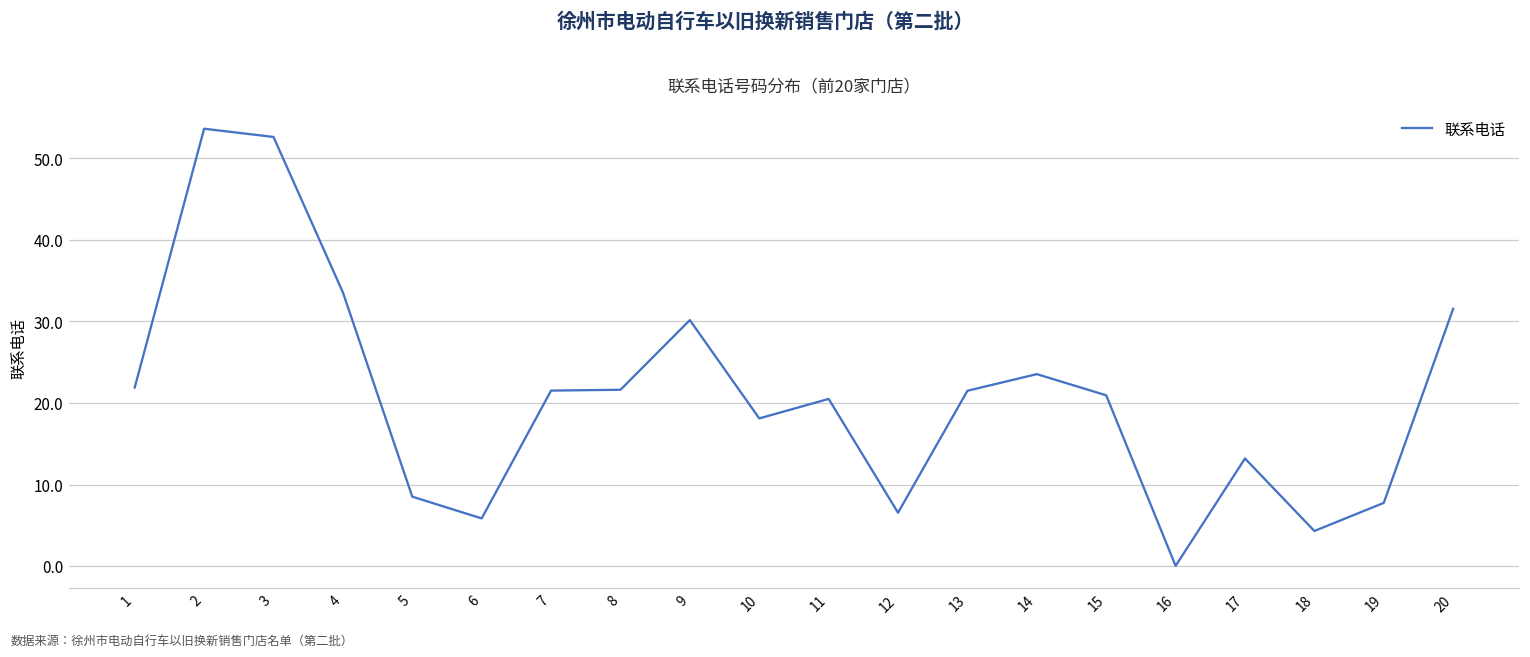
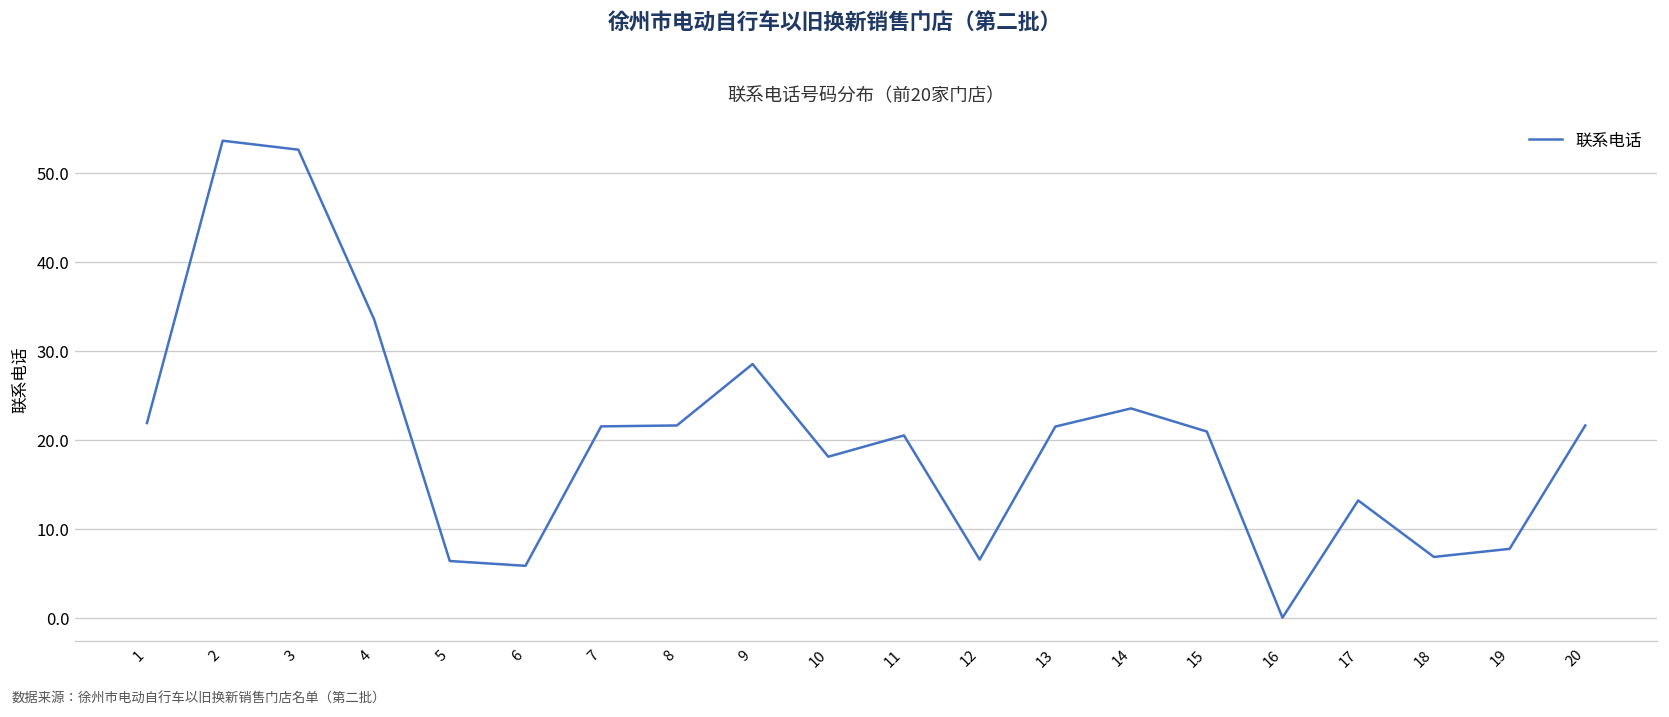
  {
    "1": 22,
    "2": 54,
    "3": 53,
    "4": 34,
-   "5": 9,
+   "5": 6,
    "6": 6,
    "7": 22,
    "8": 22,
-   "9": 30,
+   "9": 29,
    "10": 18,
    "11": 21,
    "12": 7,
    "13": 22,
    "14": 24,
    "15": 21,
    "16": 0,
    "17": 13,
-   "18": 4,
+   "18": 7,
    "19": 8,
-   "20": 32
+   "20": 22
  }
